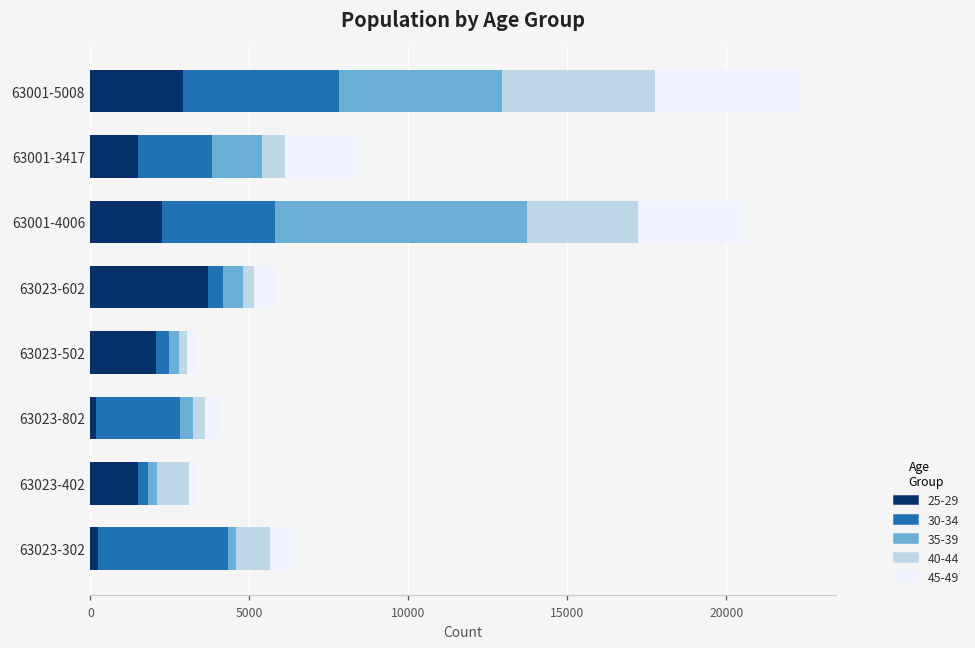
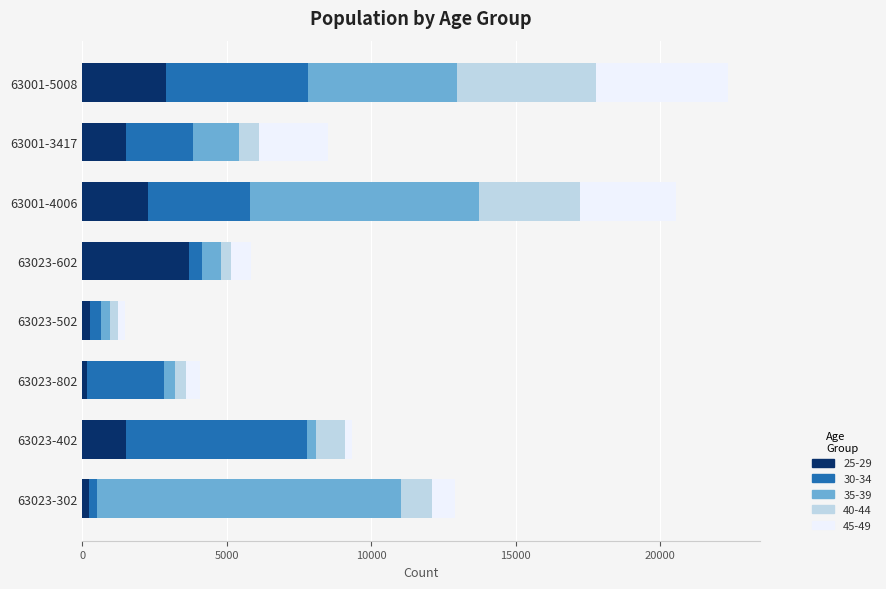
  {
    "25-29": {
      "63001-5008": 2900,
      "63001-3417": 1500,
      "63001-4006": 2300,
      "63023-602": 3700,
-     "63023-502": 2100,
+     "63023-502": 300,
      "63023-802": 200,
      "63023-402": 1500,
      "63023-302": 200
    },
    "30-34": {
      "63001-5008": 4900,
      "63001-3417": 2300,
      "63001-4006": 3600,
      "63023-602": 500,
      "63023-502": 400,
      "63023-802": 2700,
-     "63023-402": 300,
-     "63023-302": 4100
+     "63023-402": 6300,
+     "63023-302": 300
    },
    "35-39": {
      "63001-5008": 5200,
      "63001-3417": 1600,
      "63001-4006": 7900,
      "63023-602": 700,
      "63023-502": 300,
      "63023-802": 400,
      "63023-402": 300,
-     "63023-302": 300
+     "63023-302": 10500
    },
    "40-44": {
      "63001-5008": 4800,
      "63001-3417": 700,
      "63001-4006": 3500,
      "63023-602": 300,
      "63023-502": 300,
      "63023-802": 400,
      "63023-402": 1000,
      "63023-302": 1100
    },
    "45-49": {
      "63001-5008": 4600,
      "63001-3417": 2400,
      "63001-4006": 3300,
      "63023-602": 700,
      "63023-502": 300,
      "63023-802": 500,
      "63023-402": 300,
      "63023-302": 800
    }
  }
